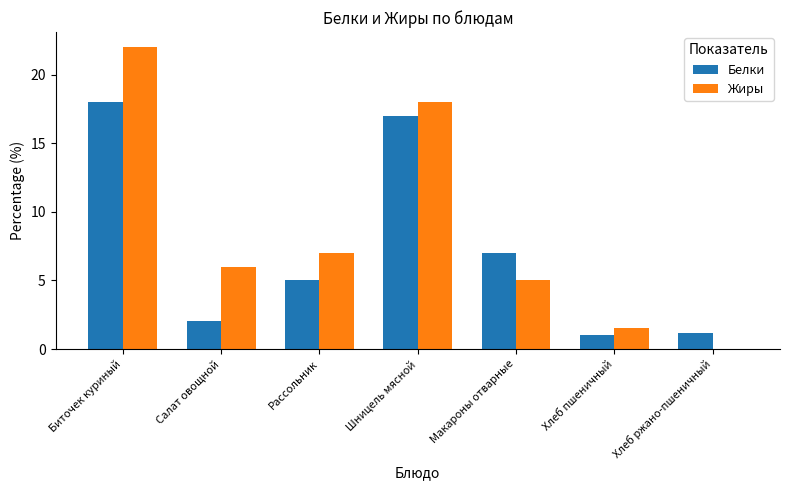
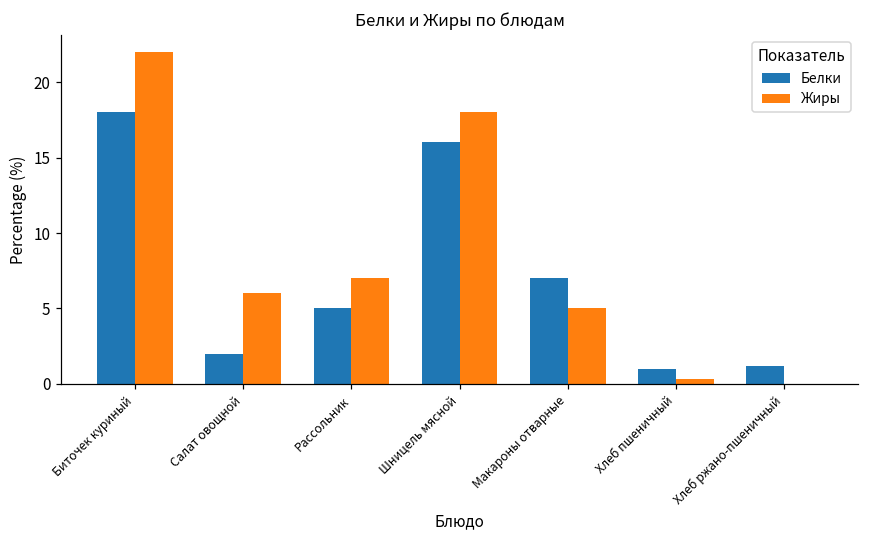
  {
    "Белки": {
      "Биточек куриный": 18,
      "Салат овощной": 2,
      "Рассольник": 5,
-     "Шницель мясной": 17,
+     "Шницель мясной": 16,
      "Макароны отварные": 7,
      "Хлеб пшеничный": 1,
      "Хлеб ржано-пшеничный": 1.2
    },
    "Жиры": {
      "Биточек куриный": 22.0,
      "Салат овощной": 6.0,
      "Рассольник": 7.0,
      "Шницель мясной": 18.0,
      "Макароны отварные": 5.0,
-     "Хлеб пшеничный": 1.5,
+     "Хлеб пшеничный": 0.3,
      "Хлеб ржано-пшеничный": 0.0
    }
  }
